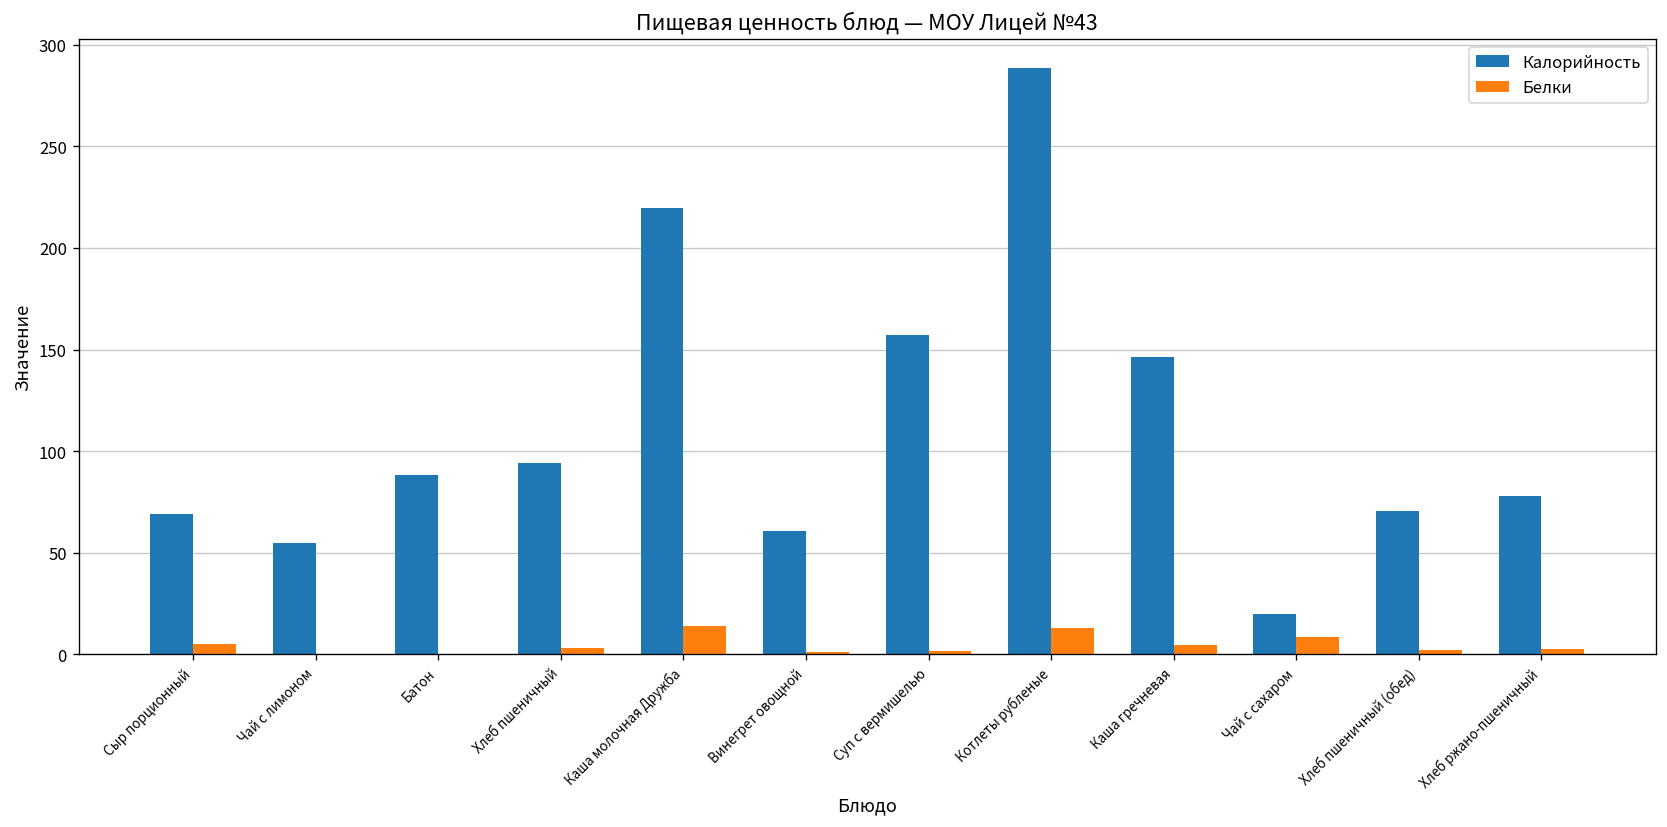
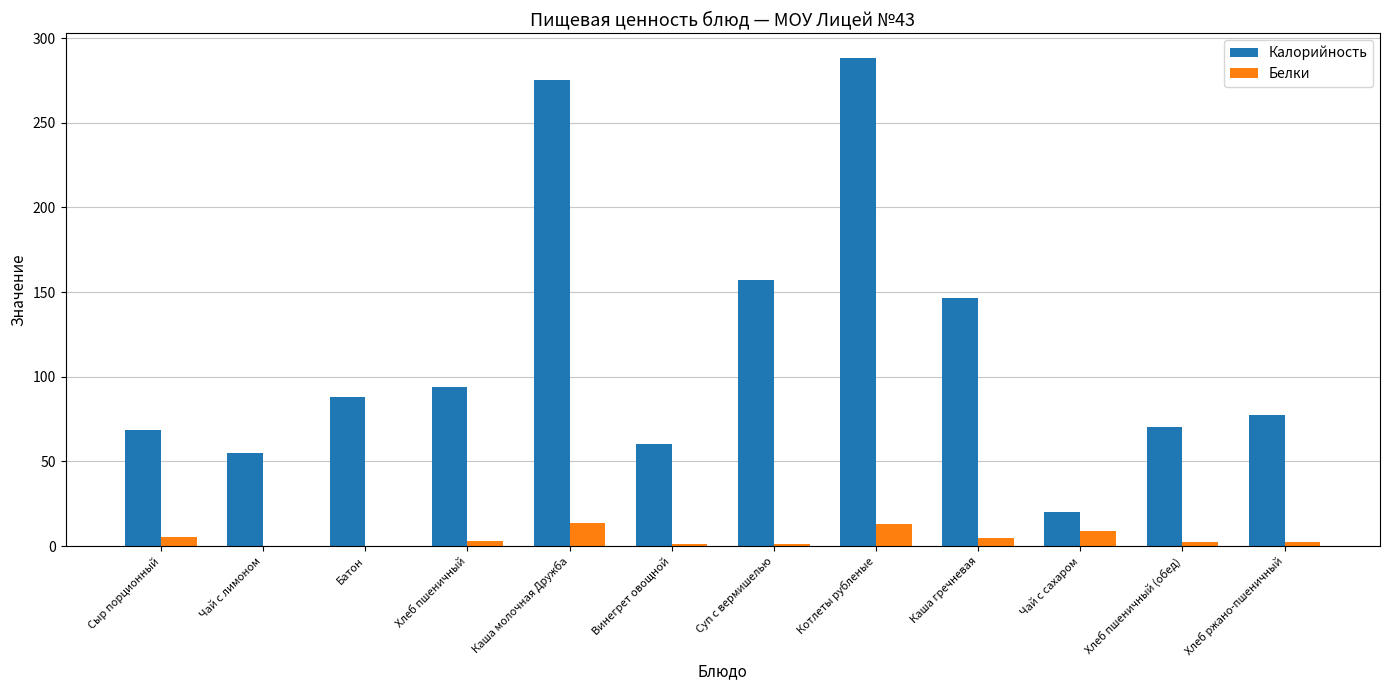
  {
    "Калорийность": {
      "Сыр порционный": 69,
      "Чай с лимоном": 55,
      "Батон": 88,
      "Хлеб пшеничный": 94,
-     "Каша молочная Дружба": 219,
+     "Каша молочная Дружба": 275,
      "Винегрет овощной": 60,
      "Суп с вермишелью": 157,
      "Котлеты рубленые": 288,
      "Каша гречневая": 146,
      "Чай с сахаром": 20,
      "Хлеб пшеничный (обед)": 71,
      "Хлеб ржано-пшеничный": 78
    },
    "Белки": {
      "Сыр порционный": 5,
      "Хлеб пшеничный": 3,
      "Каша молочная Дружба": 14,
      "Суп с вермишелью": 1,
      "Котлеты рубленые": 13,
      "Каша гречневая": 5,
      "Чай с сахаром": 9,
      "Хлеб пшеничный (обед)": 2,
      "Хлеб ржано-пшеничный": 3
    }
  }
